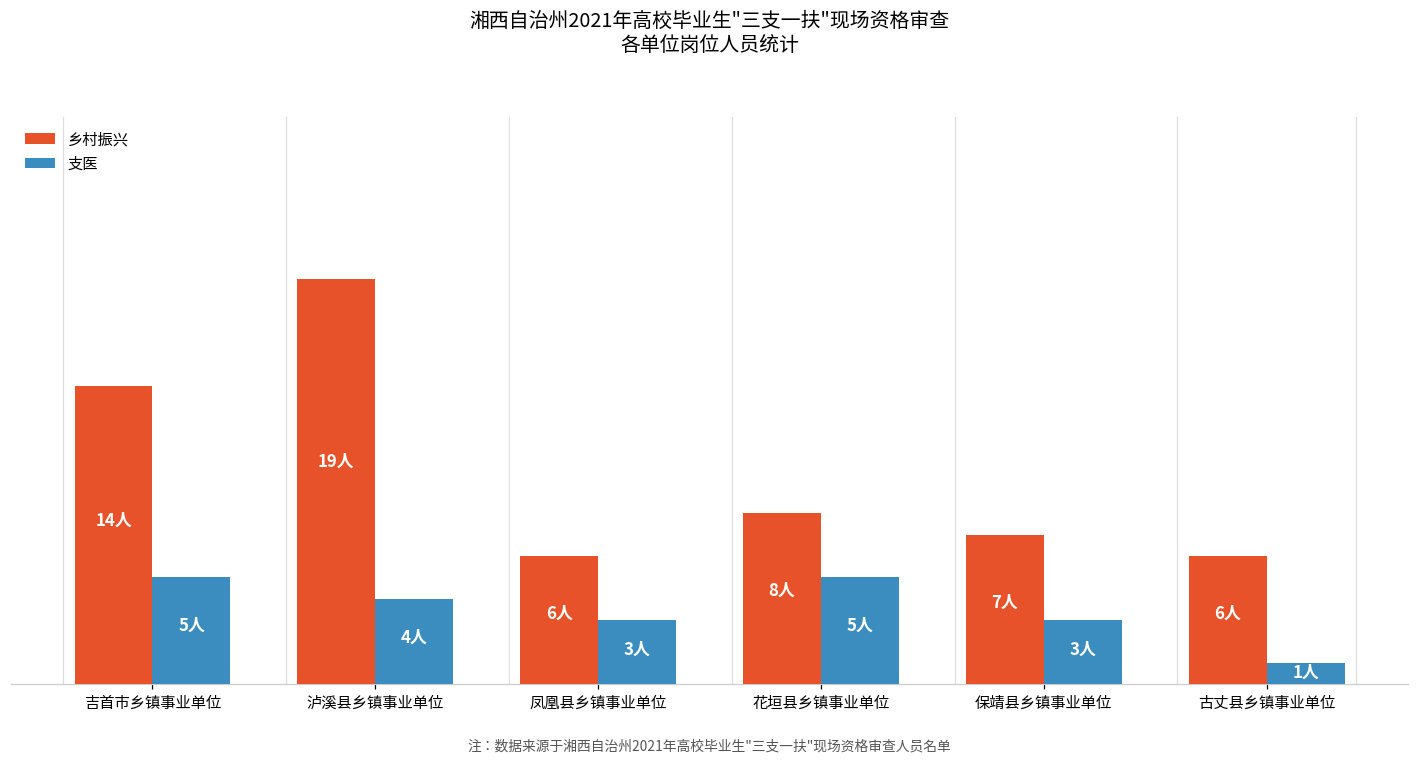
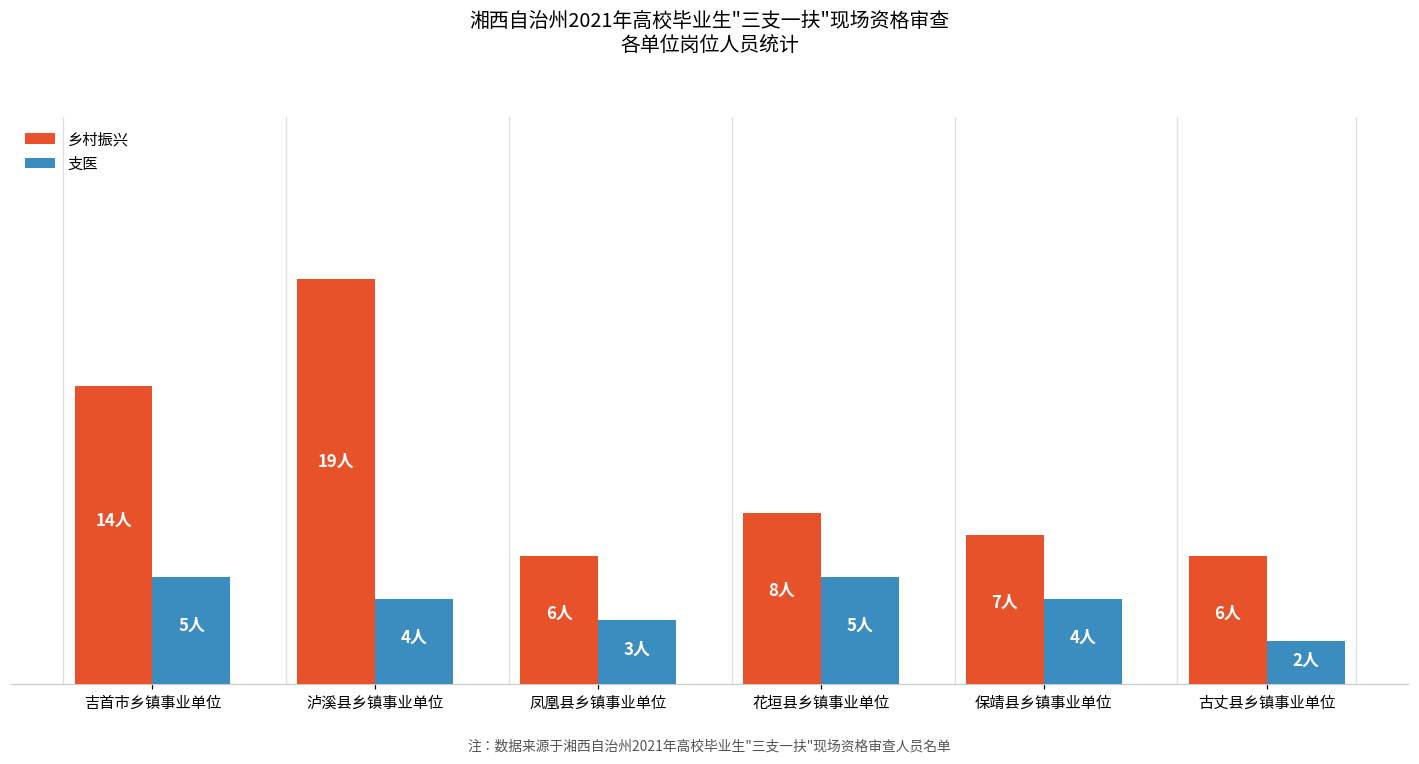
  {
    "乡村振兴": {
      "吉首市乡镇事业单位": "14人",
      "泸溪县乡镇事业单位": "19人",
      "凤凰县乡镇事业单位": "6人",
      "花垣县乡镇事业单位": "8人",
      "保靖县乡镇事业单位": "7人",
      "古丈县乡镇事业单位": "6人"
    },
    "支医": {
      "吉首市乡镇事业单位": "5人",
      "泸溪县乡镇事业单位": "4人",
      "凤凰县乡镇事业单位": "3人",
      "花垣县乡镇事业单位": "5人",
-     "保靖县乡镇事业单位": "3人",
-     "古丈县乡镇事业单位": "1人"
+     "保靖县乡镇事业单位": "4人",
+     "古丈县乡镇事业单位": "2人"
    }
  }
